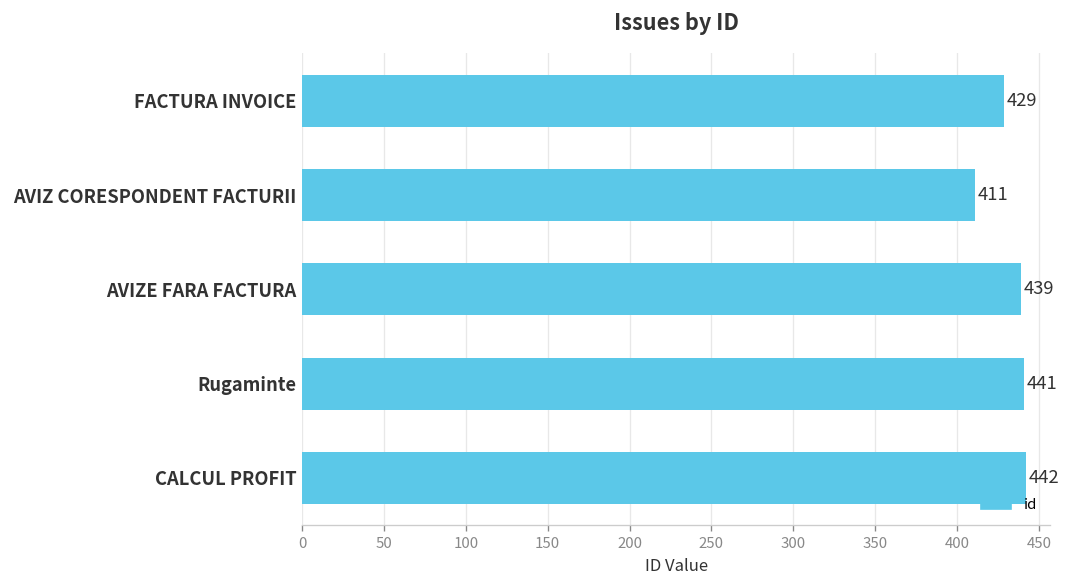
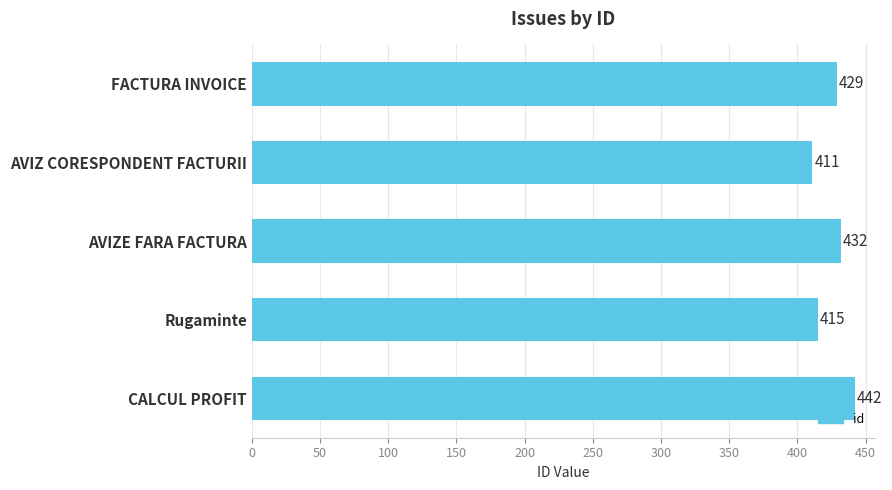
  {
    "FACTURA INVOICE": 429,
    "AVIZ CORESPONDENT FACTURII": 411,
-   "AVIZE FARA FACTURA": 439,
-   "Rugaminte": 441,
+   "AVIZE FARA FACTURA": 432,
+   "Rugaminte": 415,
    "CALCUL PROFIT": 442
  }
